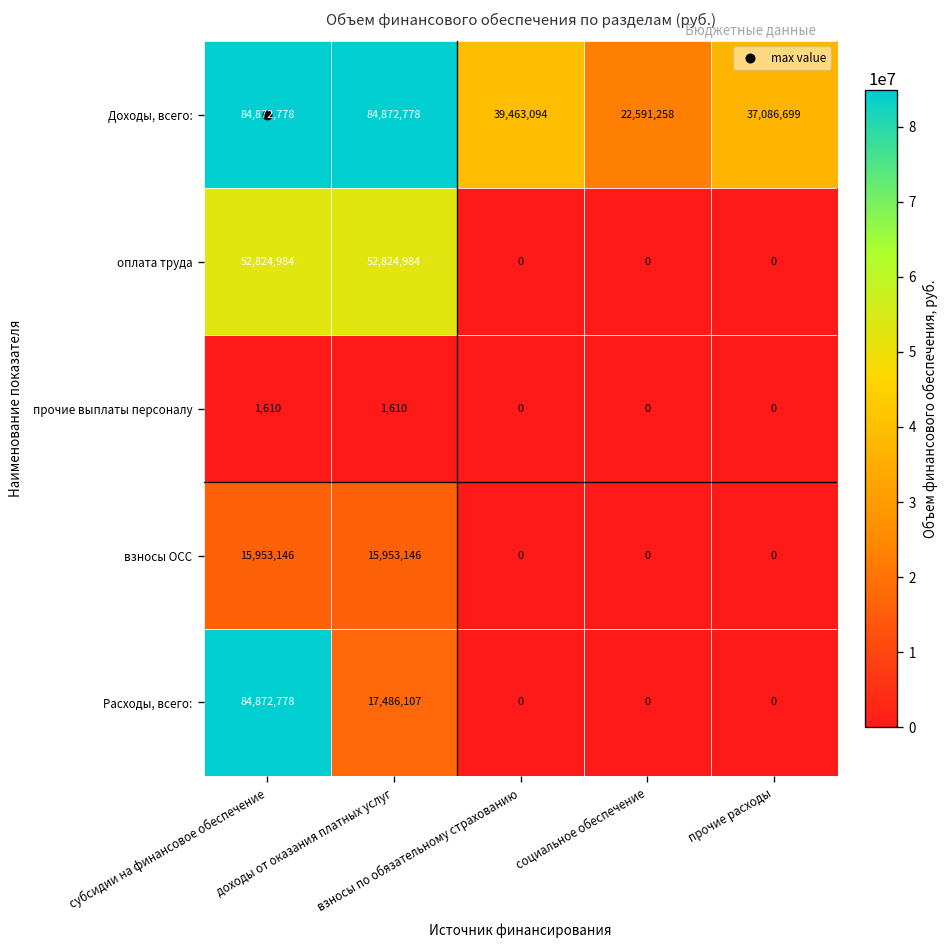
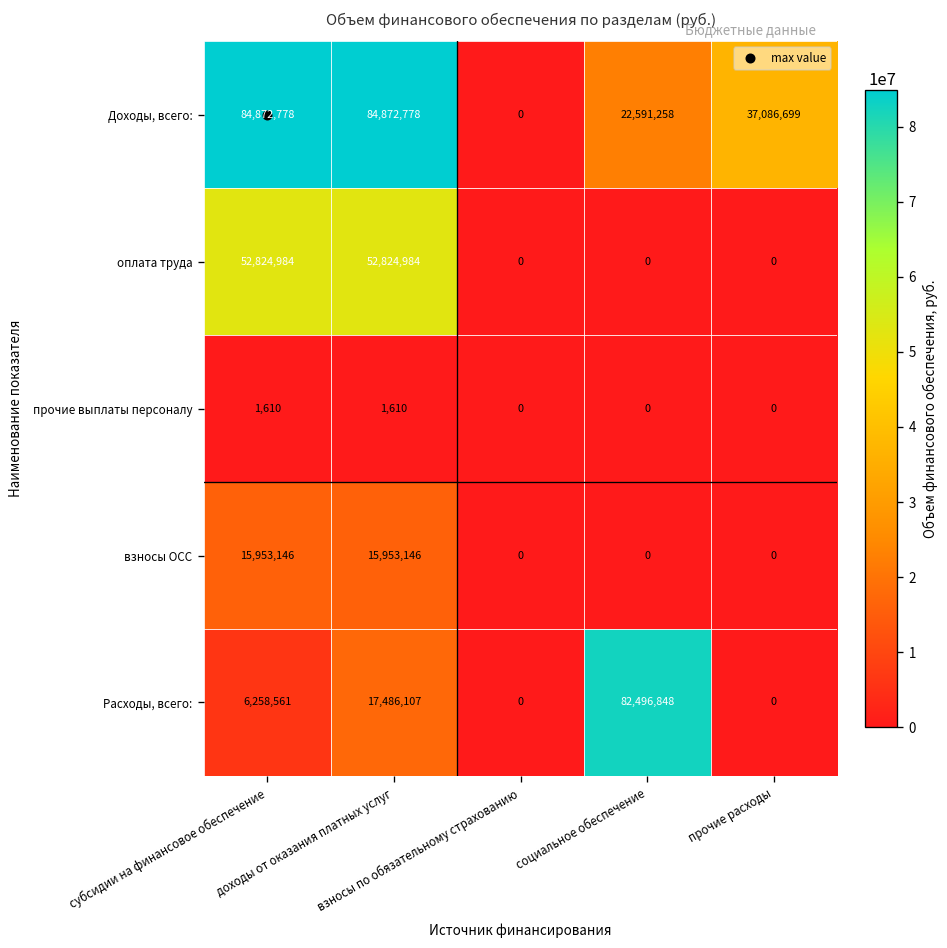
  {
    "Доходы, всего:": {
      "доходы от оказания платных услуг": "84,872,778",
-     "взносы по обязательному страхованию": "39,463,094",
+     "взносы по обязательному страхованию": "0",
      "социальное обеспечение": "22,591,258",
      "прочие расходы": "37,086,699"
    },
    "оплата труда": {
      "субсидии на финансовое обеспечение": "52,824,984",
      "доходы от оказания платных услуг": "52,824,984",
      "взносы по обязательному страхованию": "0",
      "социальное обеспечение": "0",
      "прочие расходы": "0"
    },
    "прочие выплаты персоналу": {
      "субсидии на финансовое обеспечение": "1,610",
      "доходы от оказания платных услуг": "1,610",
      "взносы по обязательному страхованию": "0",
      "социальное обеспечение": "0",
      "прочие расходы": "0"
    },
    "взносы ОСС": {
      "субсидии на финансовое обеспечение": "15,953,146",
      "доходы от оказания платных услуг": "15,953,146",
      "взносы по обязательному страхованию": "0",
      "социальное обеспечение": "0",
      "прочие расходы": "0"
    },
    "Расходы, всего:": {
-     "субсидии на финансовое обеспечение": "84,872,778",
+     "субсидии на финансовое обеспечение": "6,258,561",
      "доходы от оказания платных услуг": "17,486,107",
      "взносы по обязательному страхованию": "0",
-     "социальное обеспечение": "0",
+     "социальное обеспечение": "82,496,848",
      "прочие расходы": "0"
    }
  }
